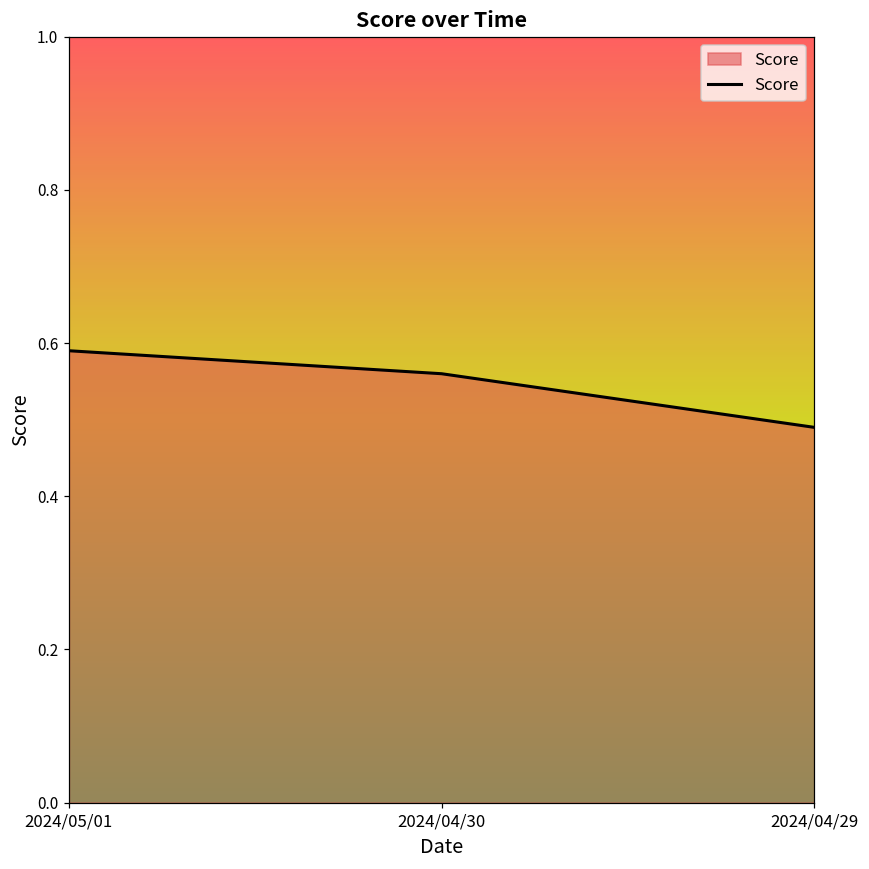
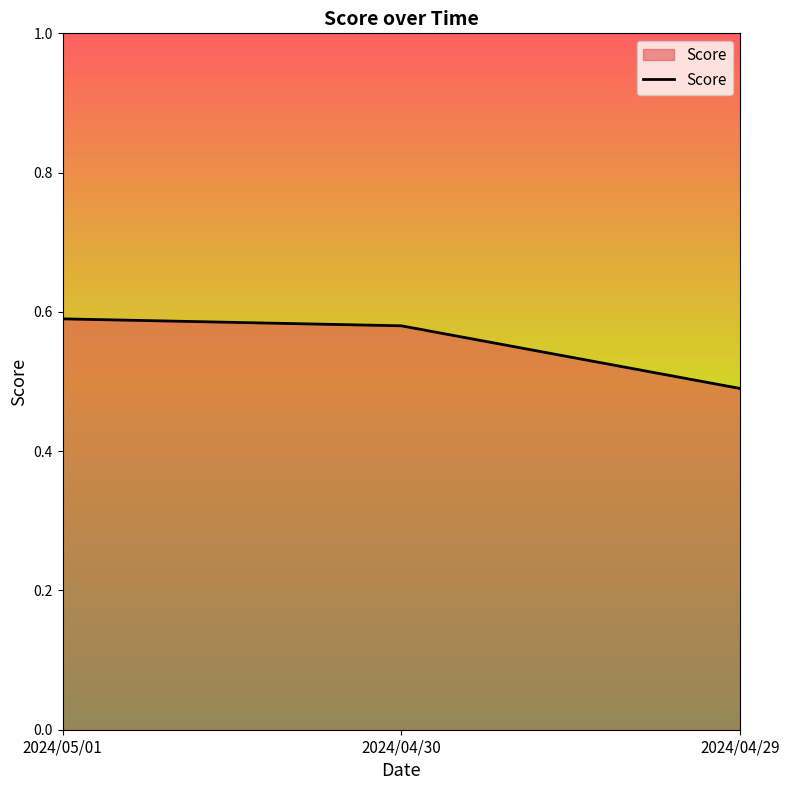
  {
    "2024/05/01": 0.59,
-   "2024/04/30": 0.56,
+   "2024/04/30": 0.58,
    "2024/04/29": 0.49
  }
